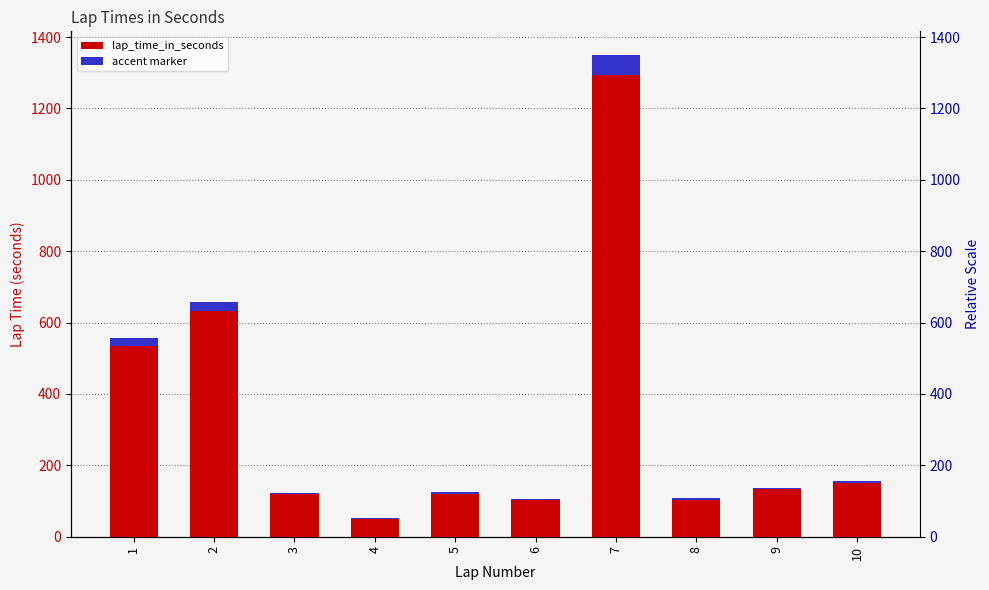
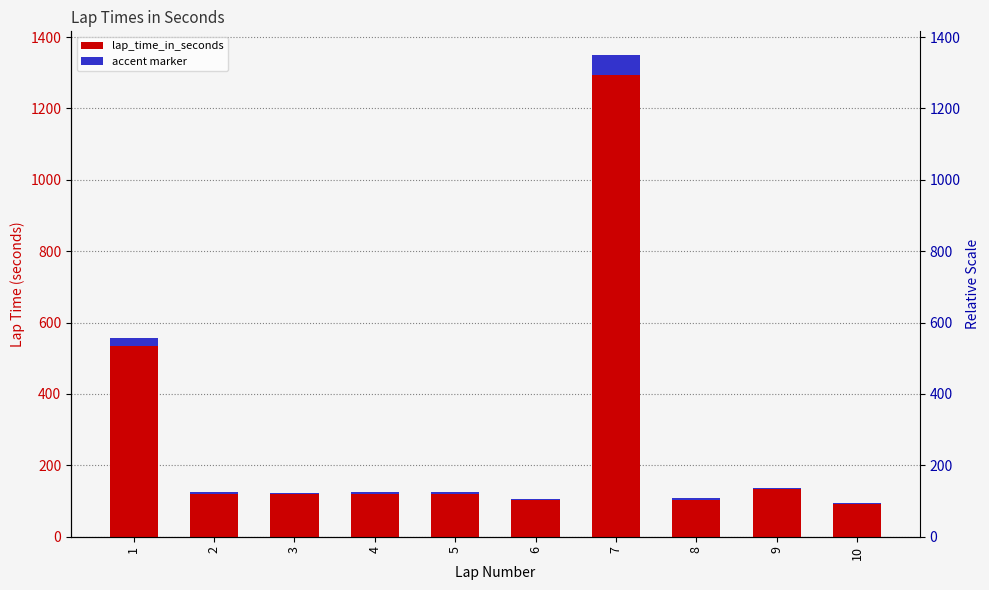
  {
    "lap_time_in_seconds": {
      "1": 560,
-     "2": 660,
+     "2": 120,
      "3": 120,
-     "4": 50,
+     "4": 130,
      "5": 130,
      "6": 110,
      "7": 1350,
      "8": 110,
      "9": 140,
-     "10": 160
+     "10": 90
    }
  }
